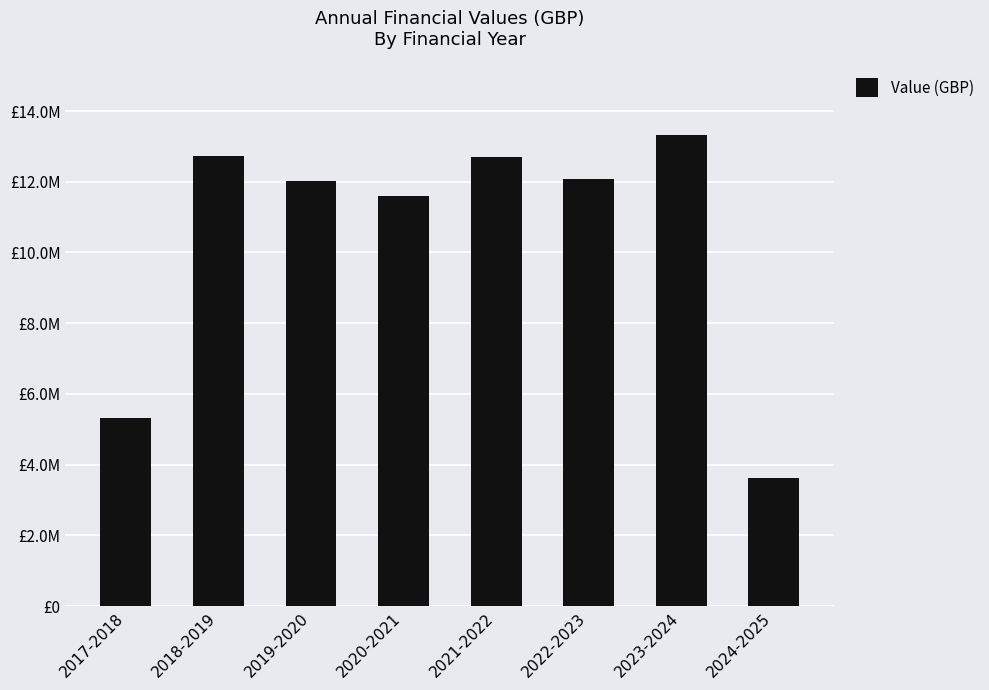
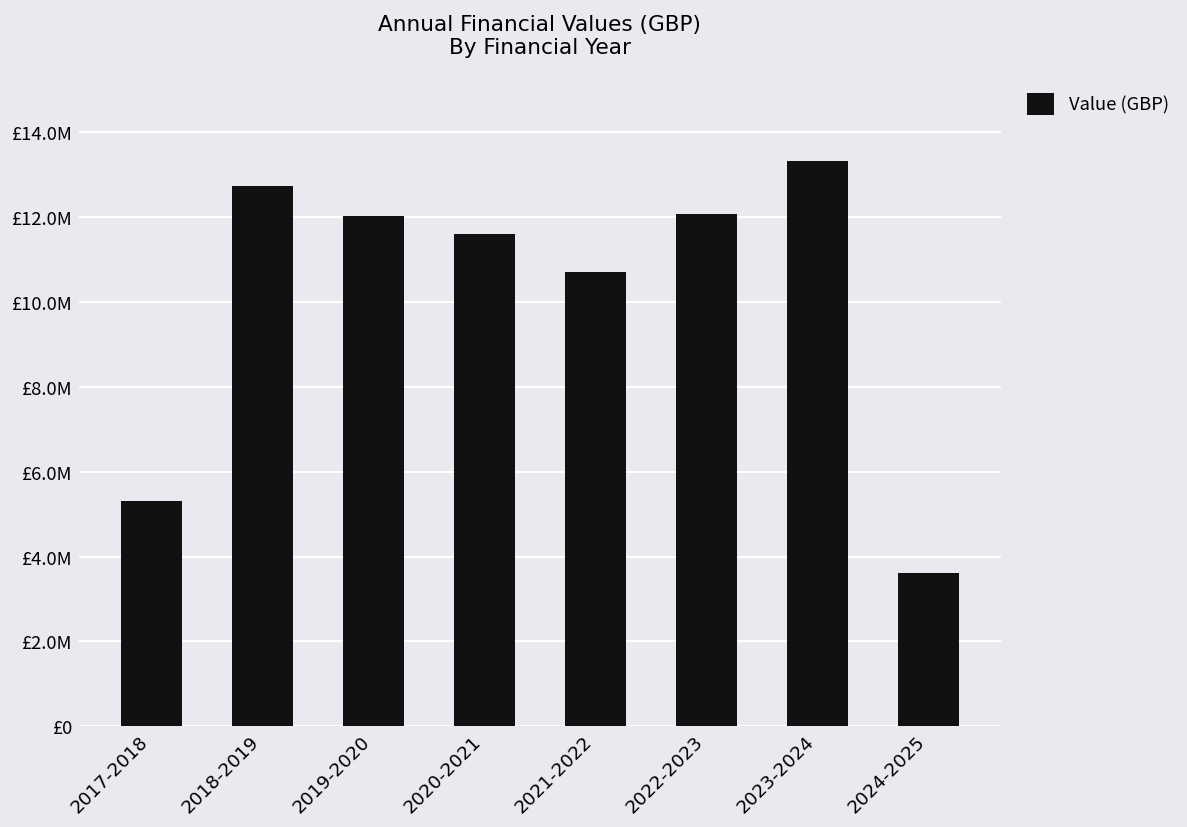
  {
    "2017-2018": "£5300000",
    "2018-2019": "£12700000",
    "2019-2020": "£12000000",
    "2020-2021": "£11600000",
-   "2021-2022": "£12700000",
+   "2021-2022": "£10700000",
    "2022-2023": "£12100000",
    "2023-2024": "£13300000",
    "2024-2025": "£3600000"
  }
